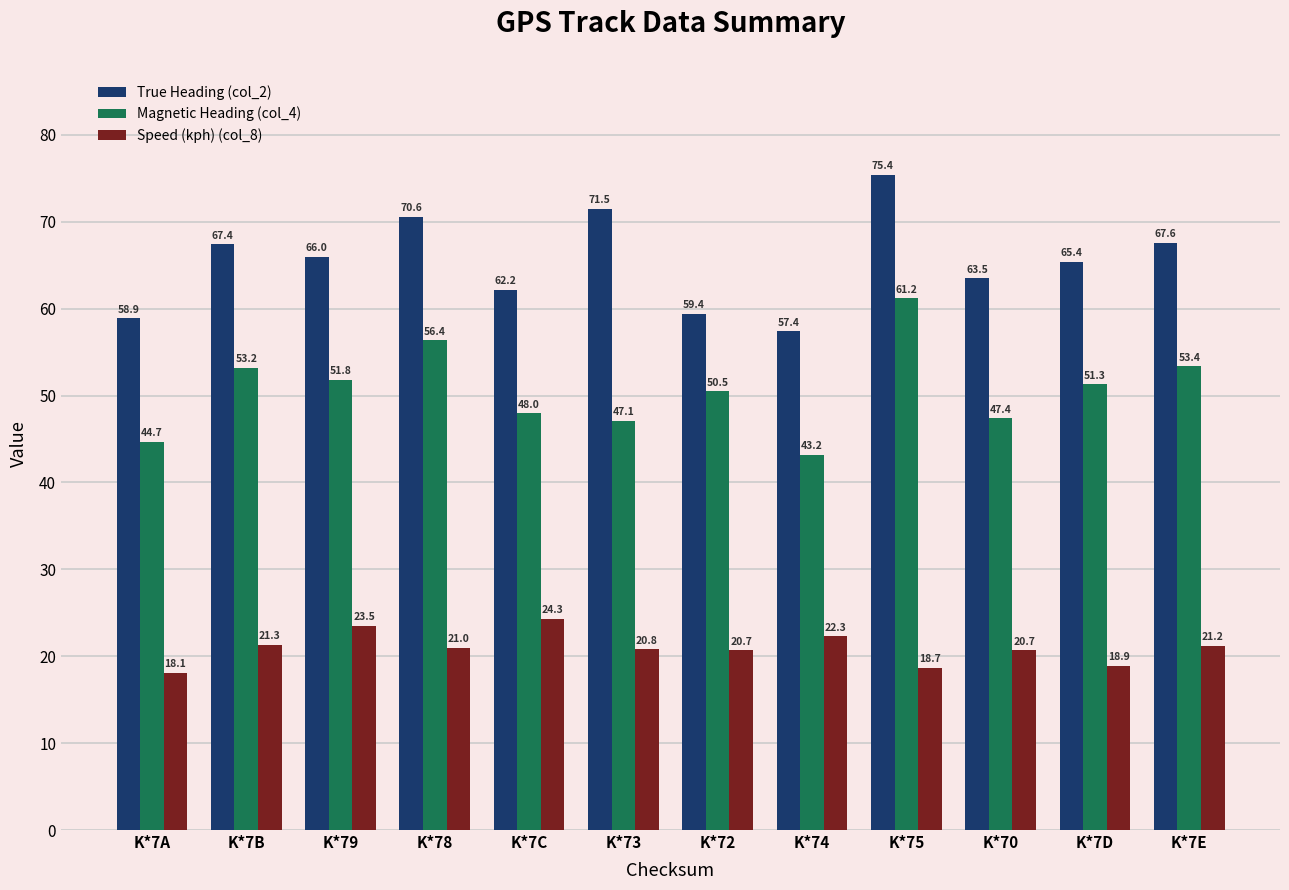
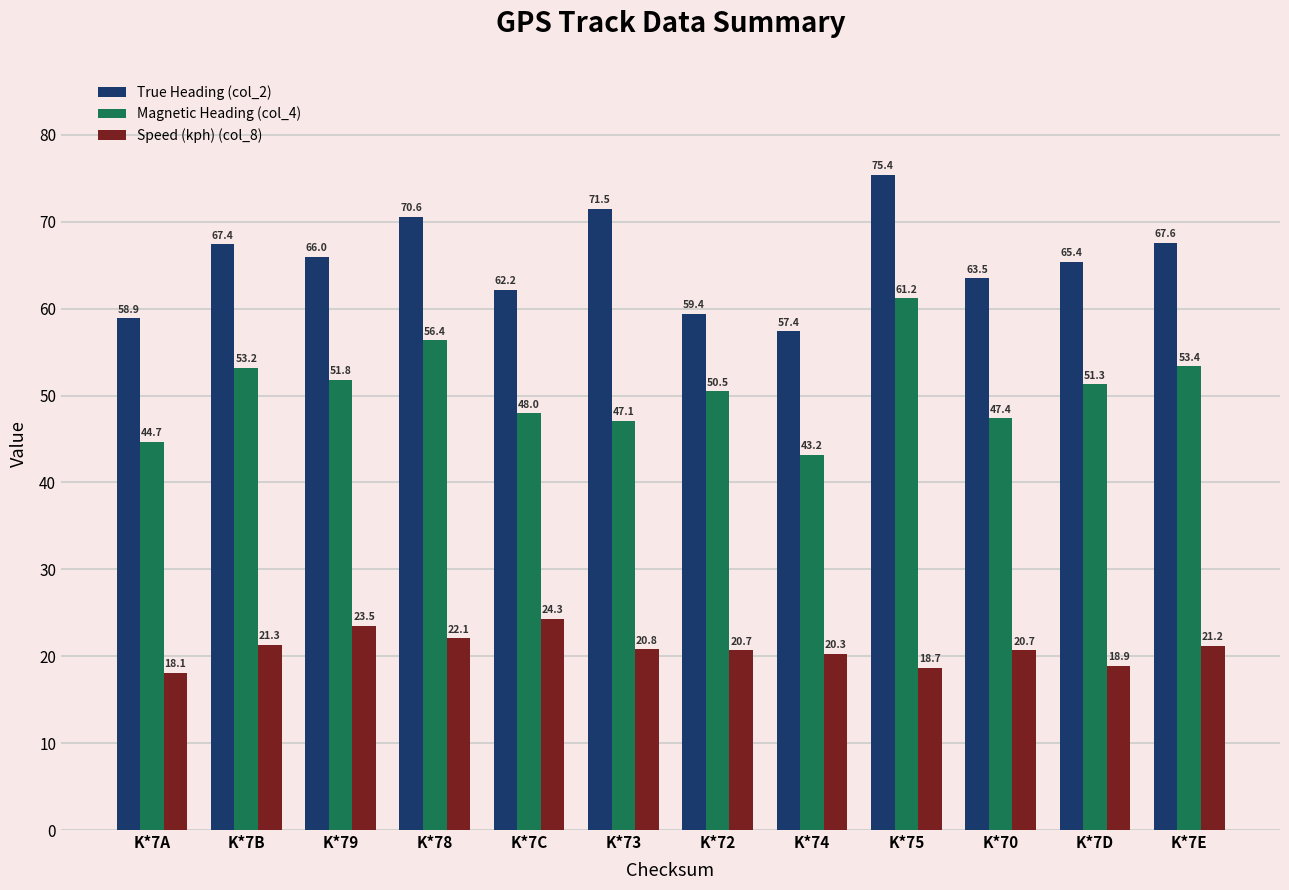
  {
    "True Heading (col_2)": {
      "K*7A": 58.9,
      "K*7B": 67.4,
      "K*79": 66.0,
      "K*78": 70.6,
      "K*7C": 62.2,
      "K*73": 71.5,
      "K*72": 59.4,
      "K*74": 57.4,
      "K*75": 75.4,
      "K*70": 63.5,
      "K*7D": 65.4,
      "K*7E": 67.6
    },
    "Magnetic Heading (col_4)": {
      "K*7A": 44.7,
      "K*7B": 53.2,
      "K*79": 51.8,
      "K*78": 56.4,
      "K*7C": 48.0,
      "K*73": 47.1,
      "K*72": 50.5,
      "K*74": 43.2,
      "K*75": 61.2,
      "K*70": 47.4,
      "K*7D": 51.3,
      "K*7E": 53.4
    },
    "Speed (kph) (col_8)": {
      "K*7A": 18.1,
      "K*7B": 21.3,
      "K*79": 23.5,
-     "K*78": 21.0,
+     "K*78": 22.1,
      "K*7C": 24.3,
      "K*73": 20.8,
      "K*72": 20.7,
-     "K*74": 22.3,
+     "K*74": 20.3,
      "K*75": 18.7,
      "K*70": 20.7,
      "K*7D": 18.9,
      "K*7E": 21.2
    }
  }
